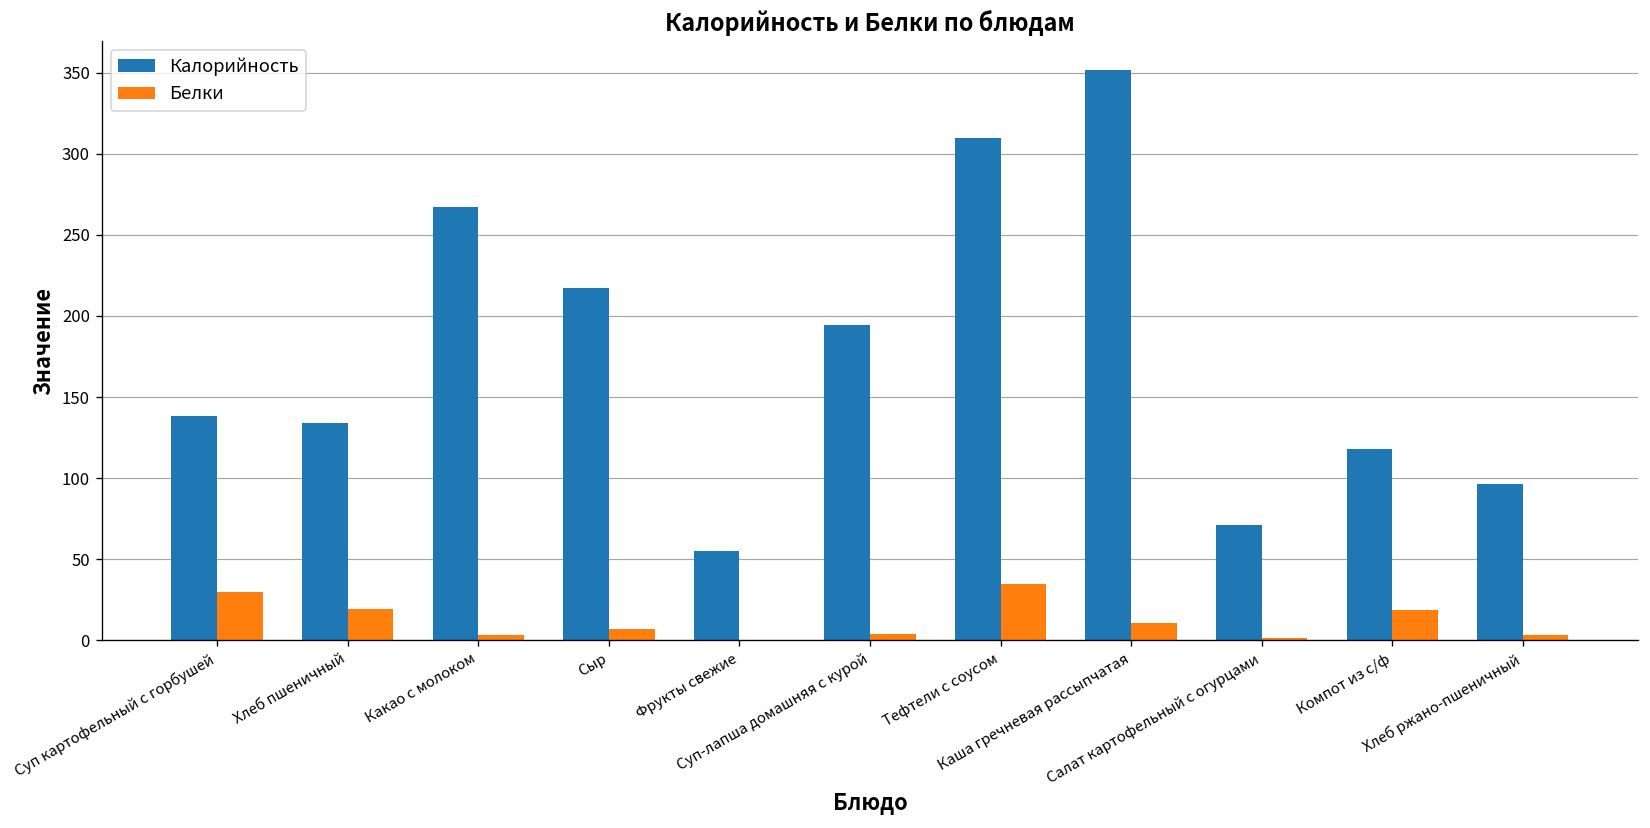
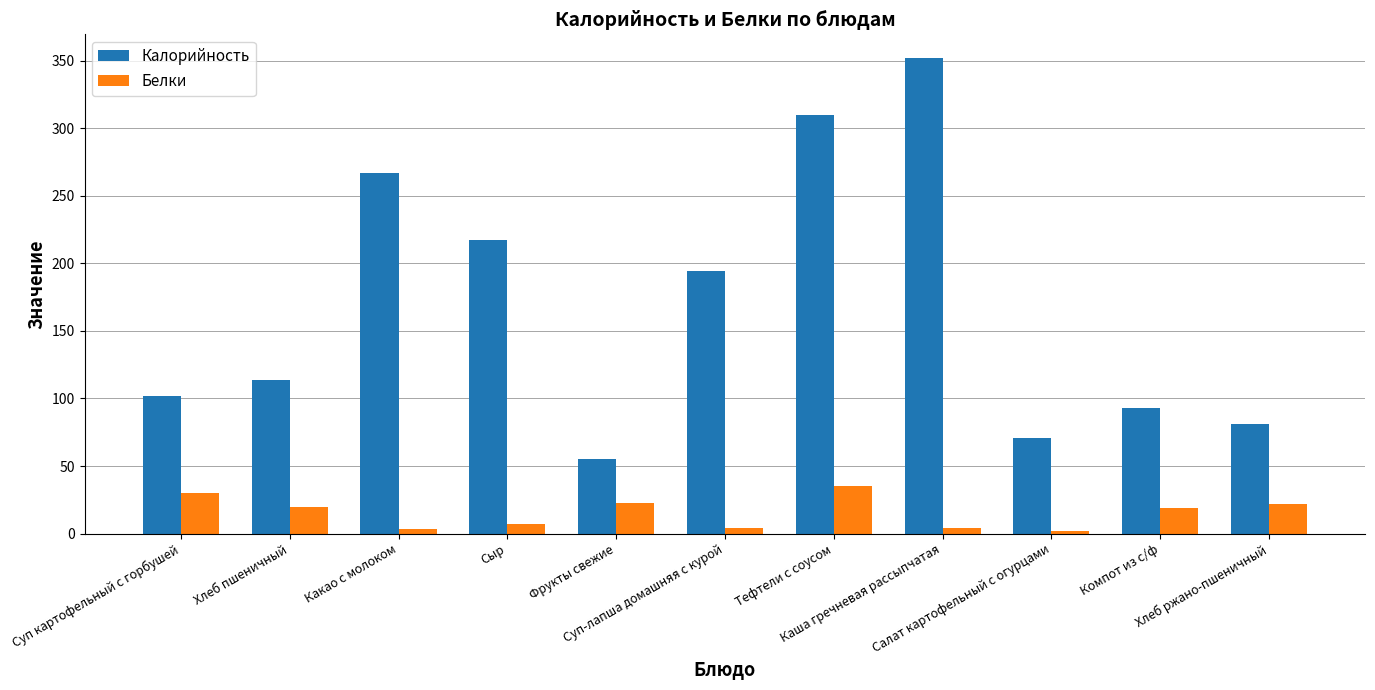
  {
    "Калорийность": {
-     "Суп картофельный с горбушей": 138,
-     "Хлеб пшеничный": 134,
+     "Суп картофельный с горбушей": 102,
+     "Хлеб пшеничный": 114,
      "Какао с молоком": 267,
      "Сыр": 217,
      "Фрукты свежие": 55,
      "Суп-лапша домашняя с курой": 195,
      "Тефтели с соусом": 310,
      "Каша гречневая рассыпчатая": 352,
      "Салат картофельный с огурцами": 71,
-     "Компот из с/ф": 118,
-     "Хлеб ржано-пшеничный": 97
+     "Компот из с/ф": 93,
+     "Хлеб ржано-пшеничный": 81
    },
    "Белки": {
      "Суп картофельный с горбушей": 30,
      "Хлеб пшеничный": 19,
      "Какао с молоком": 4,
      "Сыр": 7,
-     "Фрукты свежие": 0,
+     "Фрукты свежие": 23,
      "Суп-лапша домашняя с курой": 4,
      "Тефтели с соусом": 35,
-     "Каша гречневая рассыпчатая": 11,
+     "Каша гречневая рассыпчатая": 5,
      "Компот из с/ф": 19,
-     "Хлеб ржано-пшеничный": 4
+     "Хлеб ржано-пшеничный": 22
    }
  }
